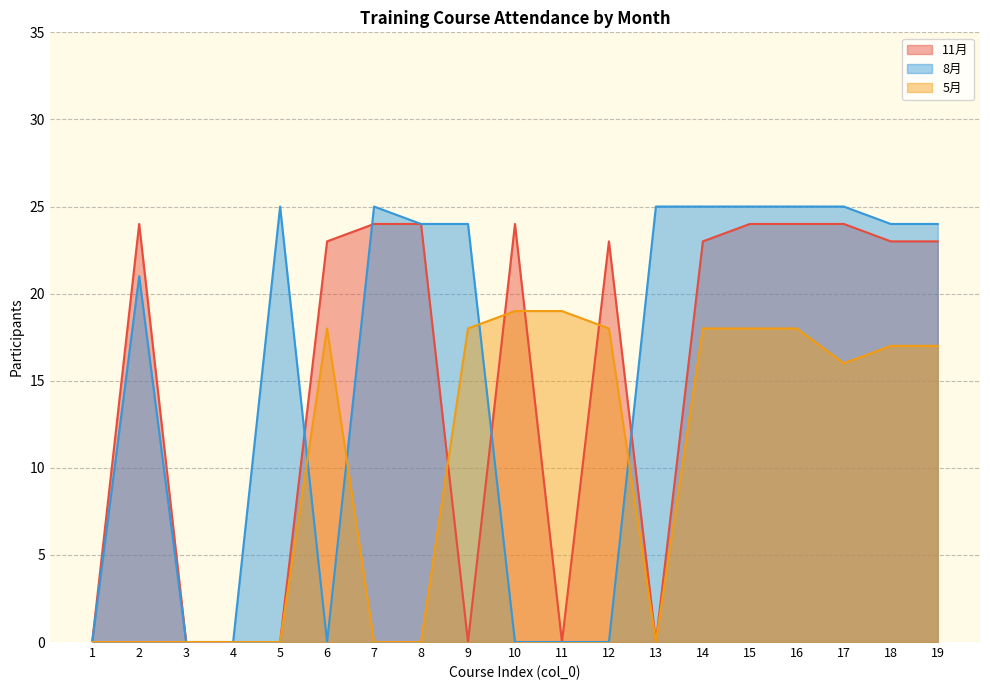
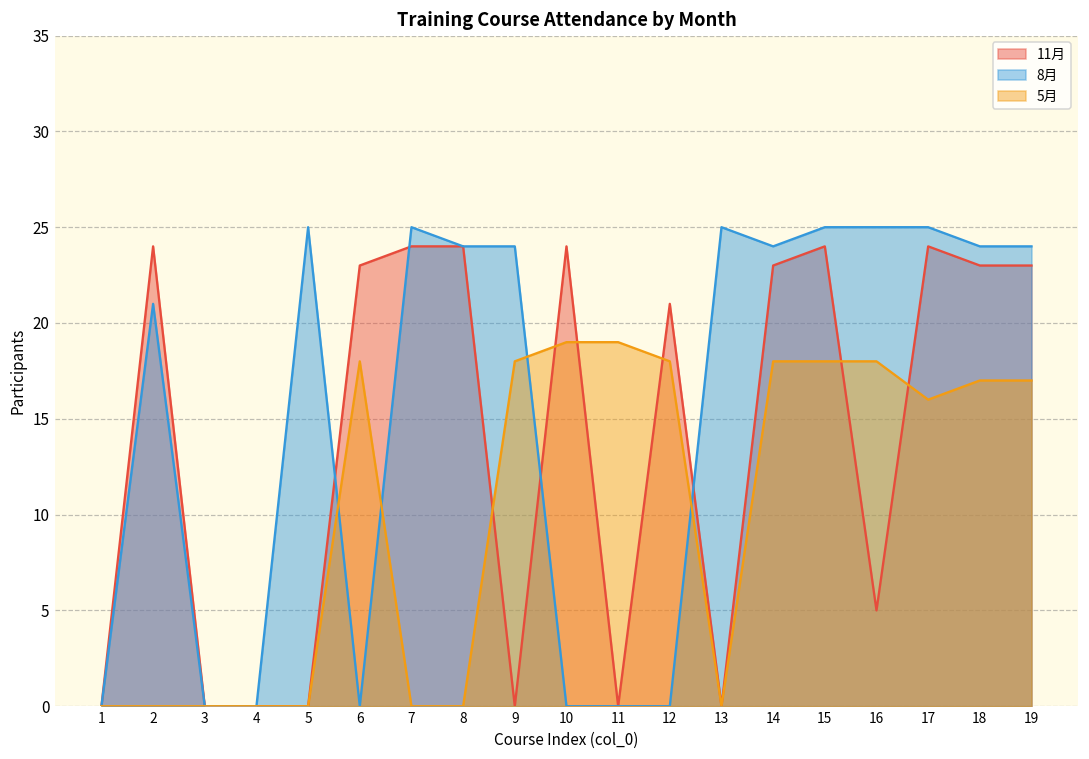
  {
    "11月": {
      "2": 24,
      "6": 23,
      "7": 24,
      "9": 0,
      "10": 24,
-     "12": 23,
+     "12": 21,
      "14": 23,
      "15": 24,
-     "16": 24,
+     "16": 5,
      "17": 24,
      "18": 23,
      "19": 23
    },
    "8月": {
      "2": 21,
      "5": 25,
      "6": 0,
      "7": 25,
      "9": 24,
      "10": 0,
      "12": 0,
      "13": 25,
-     "14": 25,
+     "14": 24,
      "15": 25,
      "16": 25,
      "17": 25,
      "18": 24,
      "19": 24
    },
    "5月": {
      "2": 0,
      "6": 18,
      "7": 0,
      "8": 0,
      "9": 18,
      "10": 19,
      "11": 19,
      "12": 18,
      "14": 18,
      "15": 18,
      "16": 18,
      "17": 16,
      "18": 17,
      "19": 17
    }
  }
